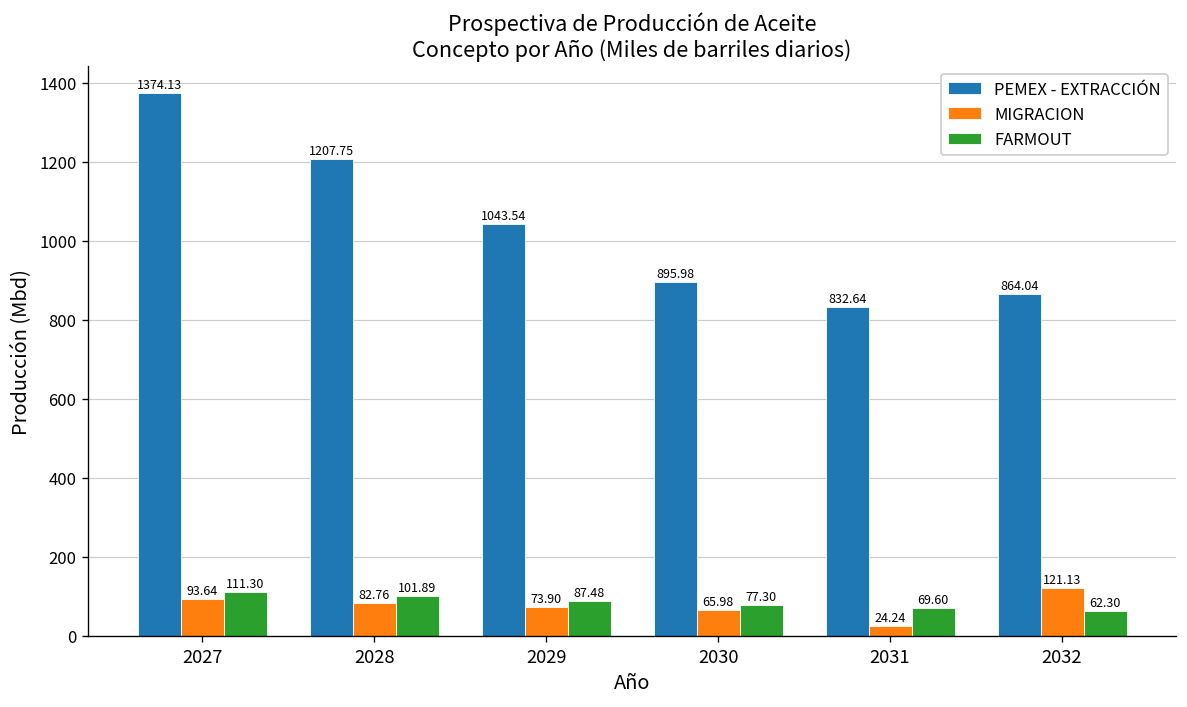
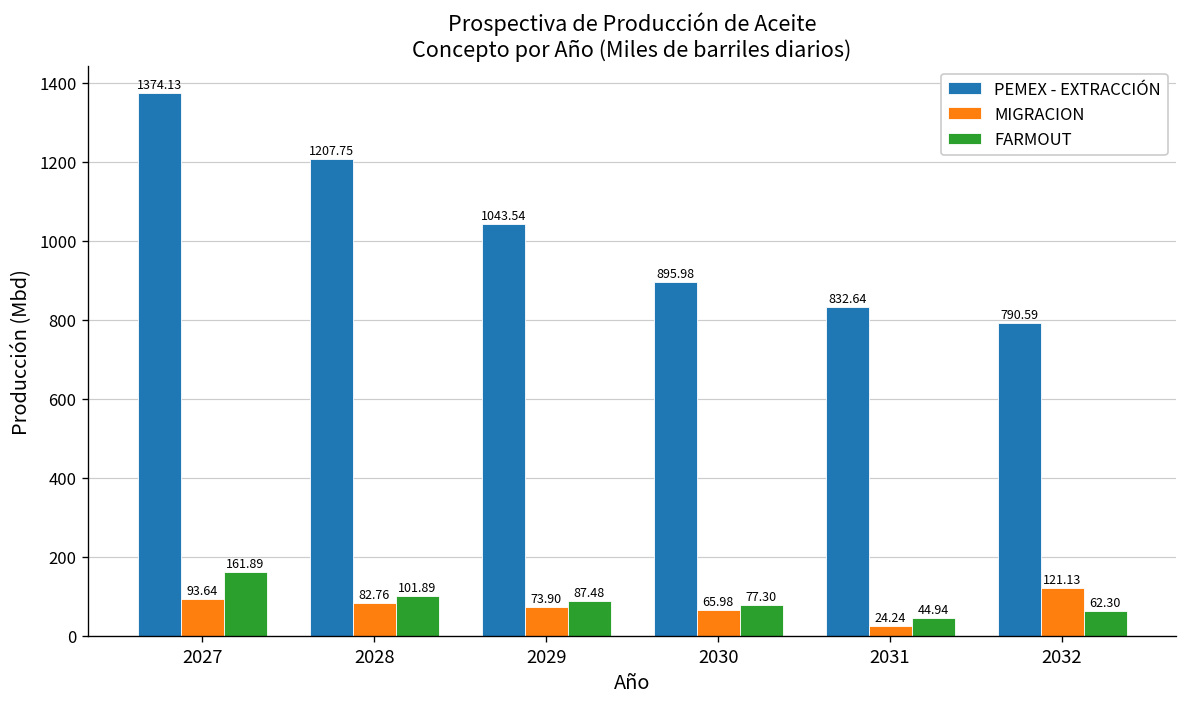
  {
    "PEMEX - EXTRACCIÓN": {
      "2027": 1374.13,
      "2028": 1207.75,
      "2029": 1043.54,
      "2030": 895.98,
      "2031": 832.64,
-     "2032": 864.04
+     "2032": 790.59
    },
    "MIGRACION": {
      "2027": 93.64,
      "2028": 82.76,
      "2029": 73.90,
      "2030": 65.98,
      "2031": 24.24,
      "2032": 121.13
    },
    "FARMOUT": {
-     "2027": 111.30,
+     "2027": 161.89,
      "2028": 101.89,
      "2029": 87.48,
      "2030": 77.30,
-     "2031": 69.60,
+     "2031": 44.94,
      "2032": 62.30
    }
  }
